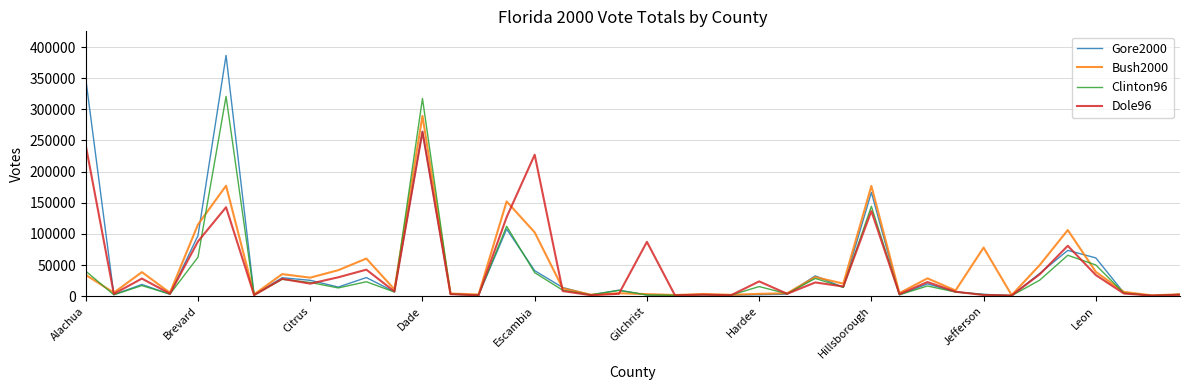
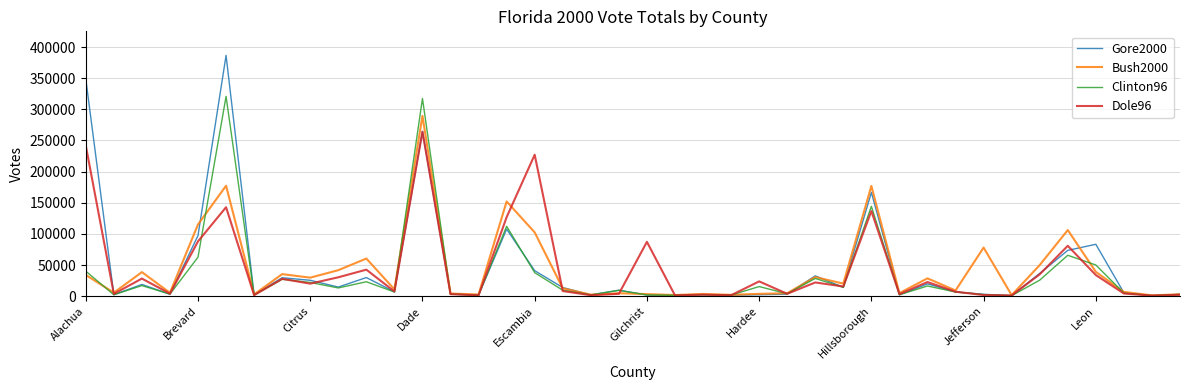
  {
    "Gore2000": {
      "Alachua": 350000,
      "Brevard": 100000,
      "Hillsborough": 170000,
-     "Leon": 60000
+     "Leon": 80000
    },
    "Bush2000": {
      "Alachua": 30000,
      "Brevard": 120000,
      "Citrus": 30000,
      "Dade": 290000,
      "Escambia": 100000,
      "Hillsborough": 180000,
      "Jefferson": 80000,
      "Leon": 40000
    },
    "Clinton96": {
      "Alachua": 40000,
      "Brevard": 60000,
      "Dade": 320000,
      "Hardee": 20000,
      "Hillsborough": 140000,
      "Leon": 50000
    },
    "Dole96": {
      "Alachua": 240000,
      "Brevard": 90000,
      "Escambia": 230000,
      "Gilchrist": 90000,
      "Hardee": 20000,
      "Hillsborough": 140000,
      "Leon": 30000
    }
  }
